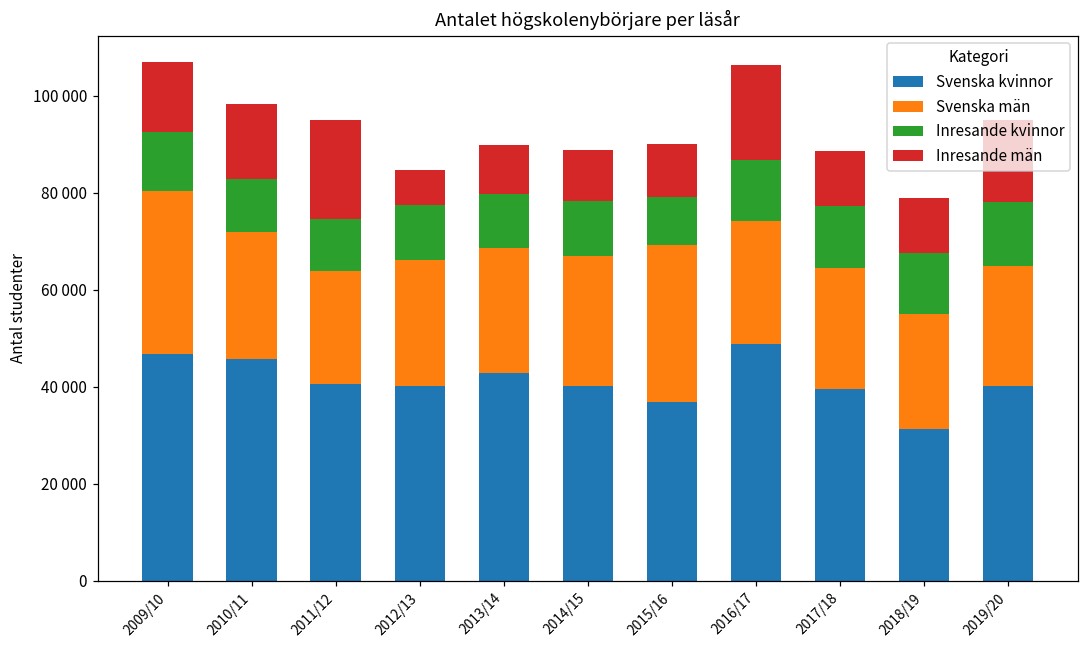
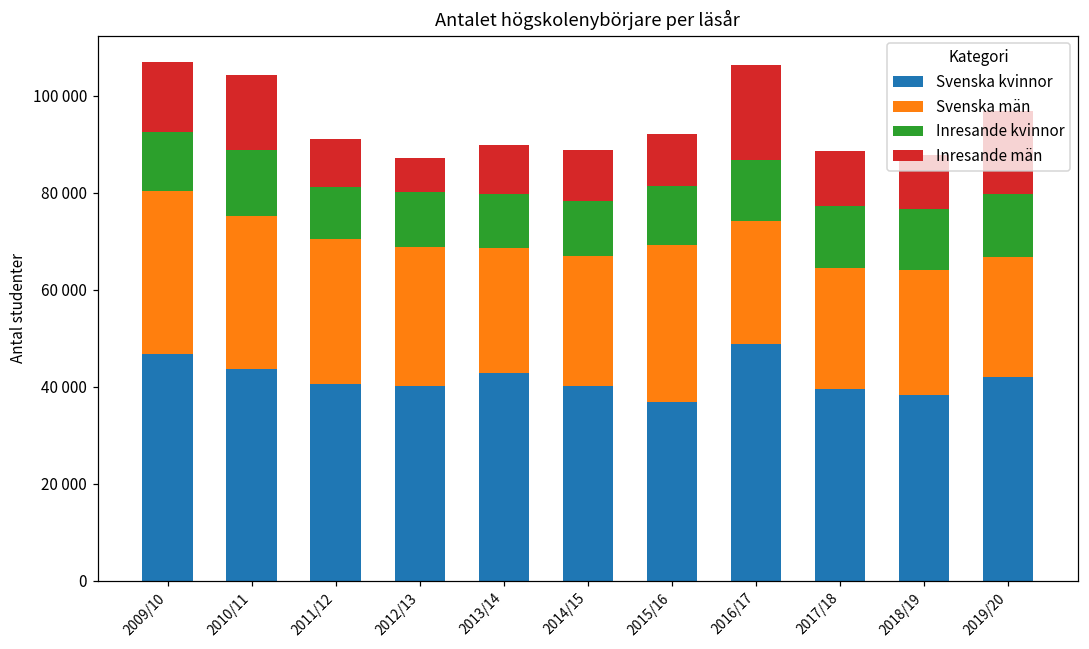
  {
    "Svenska kvinnor": {
      "2009/10": 47000,
-     "2010/11": 46000,
+     "2010/11": 44000,
      "2011/12": 41000,
      "2012/13": 40000,
      "2013/14": 43000,
      "2014/15": 40000,
      "2015/16": 37000,
      "2016/17": 49000,
      "2017/18": 39000,
-     "2018/19": 31000,
-     "2019/20": 40000
+     "2018/19": 38000,
+     "2019/20": 42000
    },
    "Svenska män": {
      "2009/10": 34000,
-     "2010/11": 26000,
-     "2011/12": 23000,
-     "2012/13": 26000,
+     "2010/11": 32000,
+     "2011/12": 30000,
+     "2012/13": 29000,
      "2013/14": 26000,
      "2014/15": 27000,
      "2015/16": 32000,
      "2016/17": 25000,
      "2017/18": 25000,
-     "2018/19": 24000,
+     "2018/19": 26000,
      "2019/20": 25000
    },
    "Inresande kvinnor": {
      "2009/10": 12000,
-     "2010/11": 11000,
+     "2010/11": 14000,
      "2011/12": 11000,
      "2012/13": 11000,
      "2013/14": 11000,
      "2014/15": 11000,
-     "2015/16": 10000,
+     "2015/16": 12000,
      "2016/17": 12000,
      "2017/18": 13000,
      "2018/19": 13000,
      "2019/20": 13000
    },
    "Inresande män": {
      "2009/10": 15000,
      "2010/11": 15000,
-     "2011/12": 20000,
+     "2011/12": 10000,
      "2012/13": 7000,
      "2013/14": 10000,
      "2014/15": 10000,
      "2015/16": 11000,
      "2016/17": 20000,
      "2017/18": 11000
    }
  }
